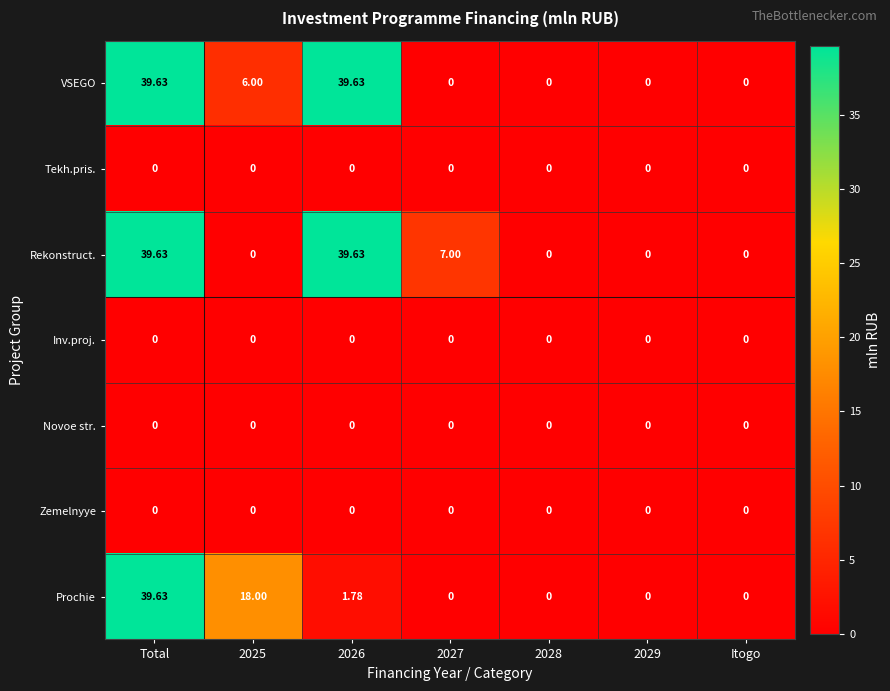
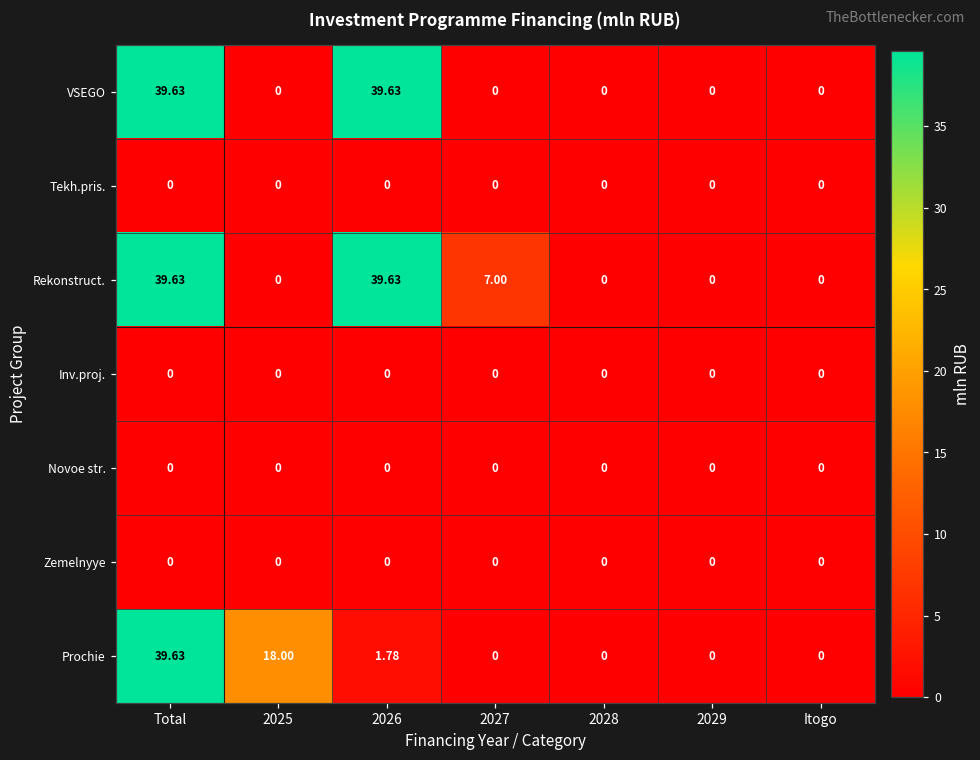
  {
    "VSEGO": {
      "Total": 39.63,
-     "2025": 6.00,
+     "2025": 0,
      "2026": 39.63,
      "2027": 0,
      "2028": 0,
      "2029": 0,
      "Itogo": 0
    },
    "Tekh.pris.": {
      "Total": 0,
      "2025": 0,
      "2026": 0,
      "2027": 0,
      "2028": 0,
      "2029": 0,
      "Itogo": 0
    },
    "Rekonstruct.": {
      "Total": 39.63,
      "2025": 0,
      "2026": 39.63,
      "2027": 7.00,
      "2028": 0,
      "2029": 0,
      "Itogo": 0
    },
    "Inv.proj.": {
      "Total": 0,
      "2025": 0,
      "2026": 0,
      "2027": 0,
      "2028": 0,
      "2029": 0,
      "Itogo": 0
    },
    "Novoe str.": {
      "Total": 0,
      "2025": 0,
      "2026": 0,
      "2027": 0,
      "2028": 0,
      "2029": 0,
      "Itogo": 0
    },
    "Zemelnyye": {
      "Total": 0,
      "2025": 0,
      "2026": 0,
      "2027": 0,
      "2028": 0,
      "2029": 0,
      "Itogo": 0
    },
    "Prochie": {
      "Total": 39.63,
      "2025": 18.00,
      "2026": 1.78,
      "2027": 0,
      "2028": 0,
      "2029": 0,
      "Itogo": 0
    }
  }
